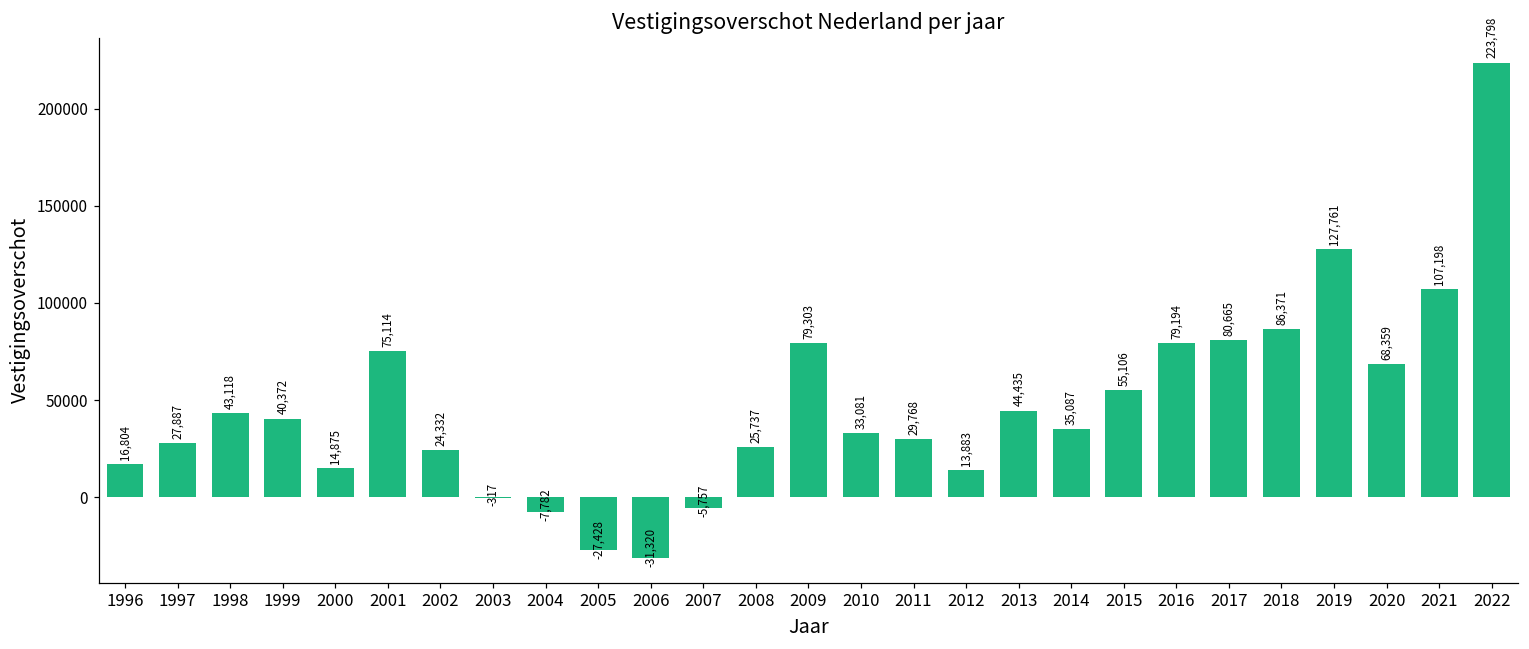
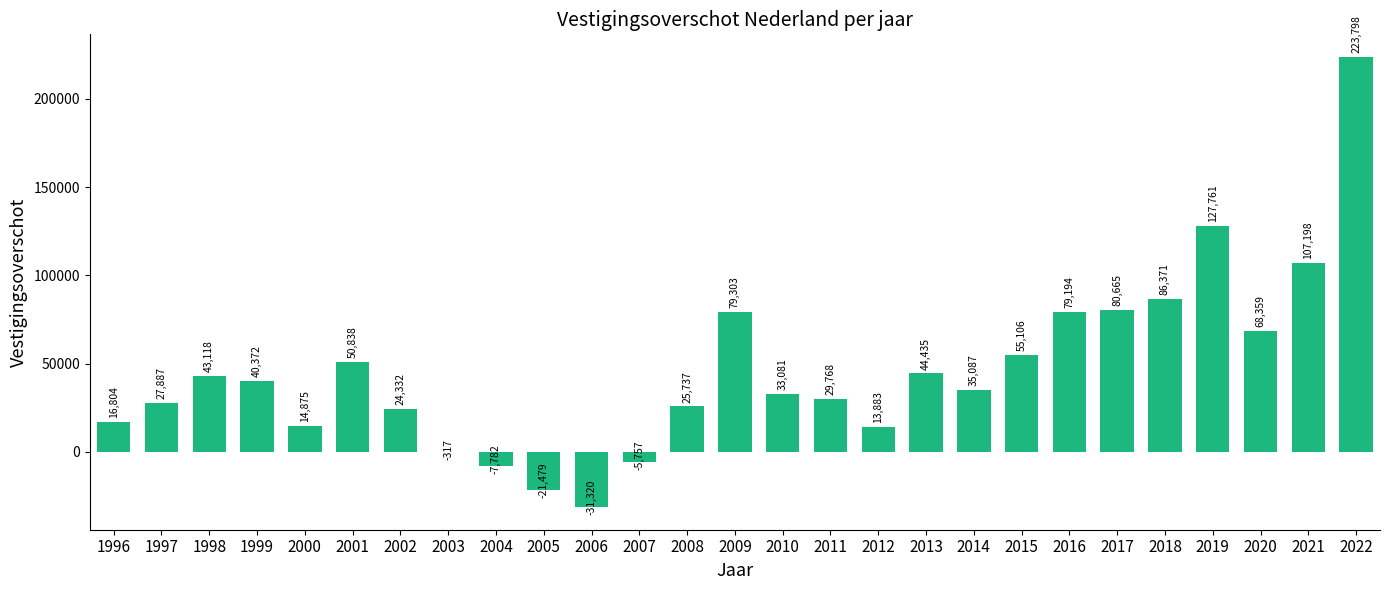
  {
    "1996": "16,804",
    "1997": "27,887",
    "1998": "43,118",
    "1999": "40,372",
    "2000": "14,875",
-   "2001": "75,114",
+   "2001": "50,838",
    "2002": "24,332",
    "2003": "-317",
    "2004": "-7,782",
-   "2005": "-27,428",
+   "2005": "-21,479",
    "2006": "-31,320",
    "2007": "-5,757",
    "2008": "25,737",
    "2009": "79,303",
    "2010": "33,081",
    "2011": "29,768",
    "2012": "13,883",
    "2013": "44,435",
    "2014": "35,087",
    "2015": "55,106",
    "2016": "79,194",
    "2017": "80,665",
    "2018": "86,371",
    "2019": "127,761",
    "2020": "68,359",
    "2021": "107,198",
    "2022": "223,798"
  }
